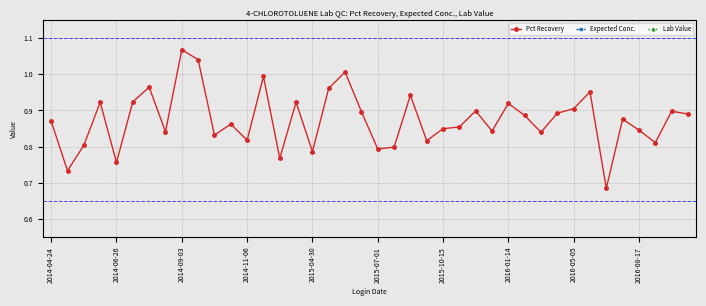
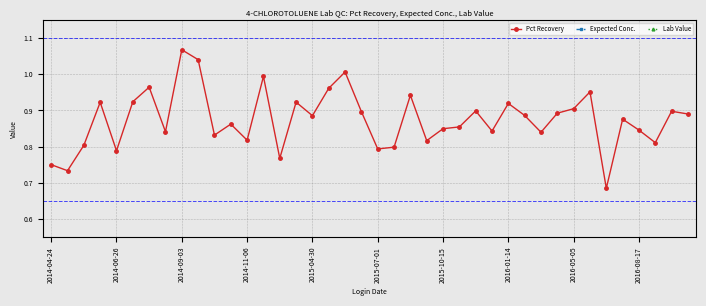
  {
    "Pct Recovery": {
-     "2014-04-24": 0.87,
-     "2014-06-26": 0.76,
-     "2015-04-30": 0.79
+     "2014-04-24": 0.75,
+     "2014-06-26": 0.79,
+     "2015-04-30": 0.89
    }
  }
